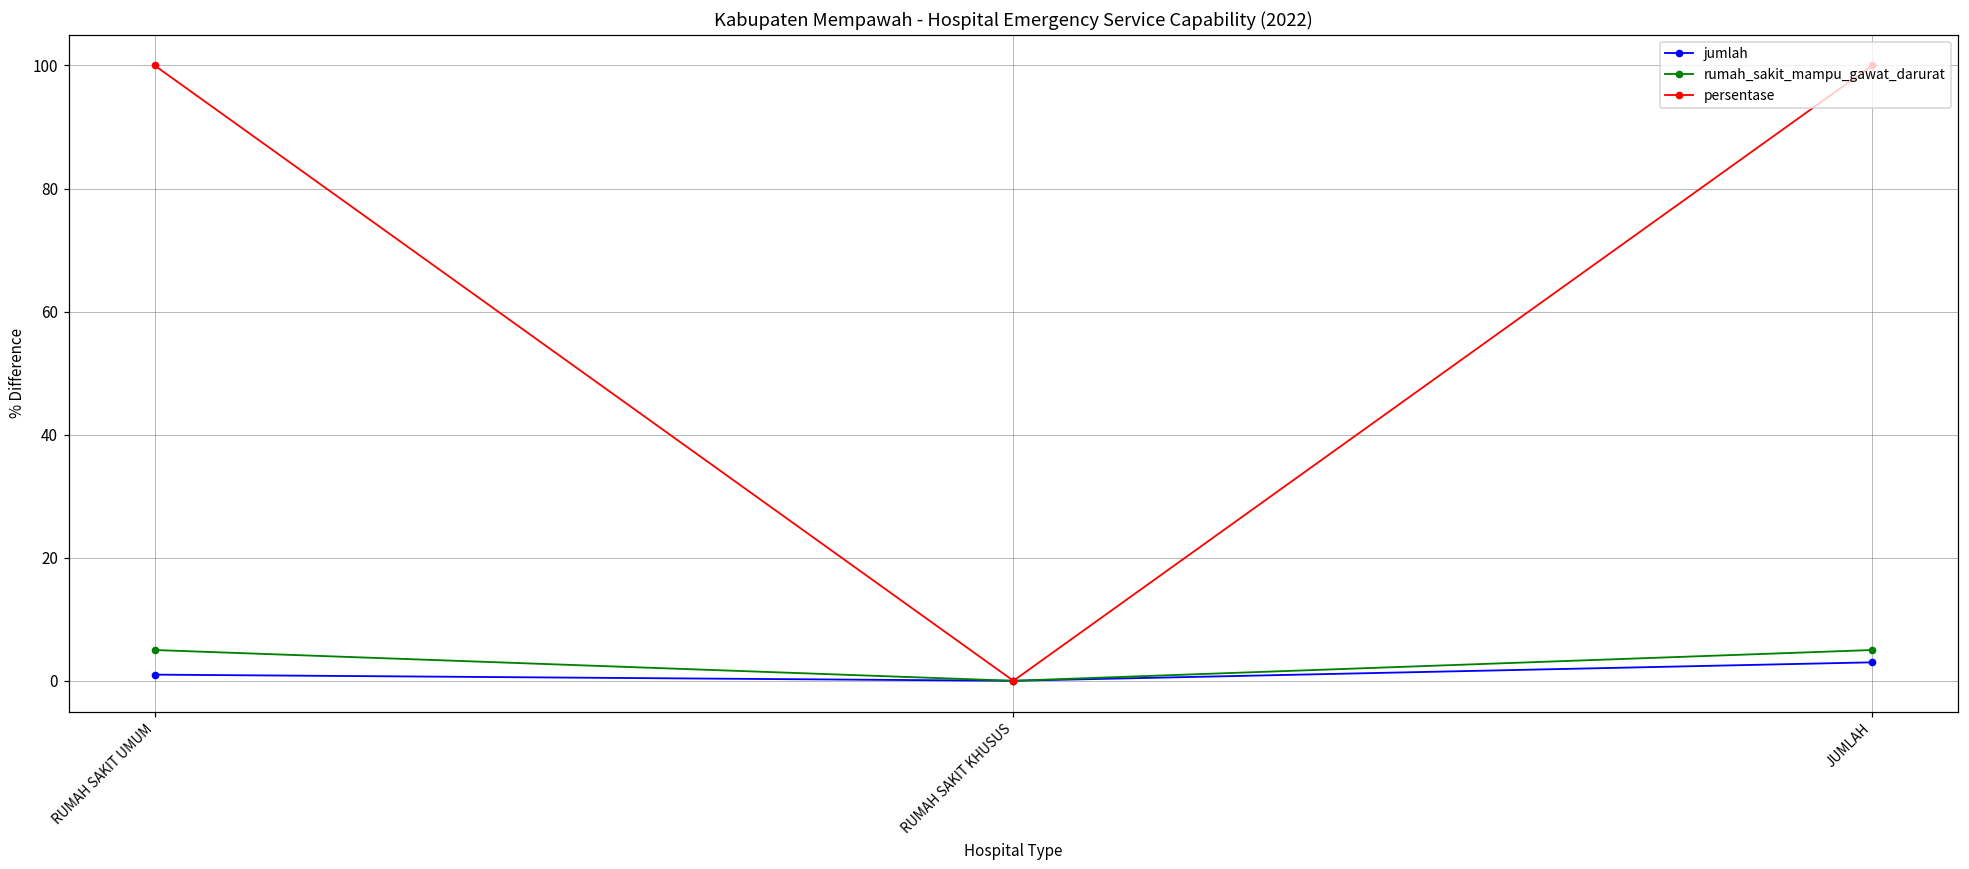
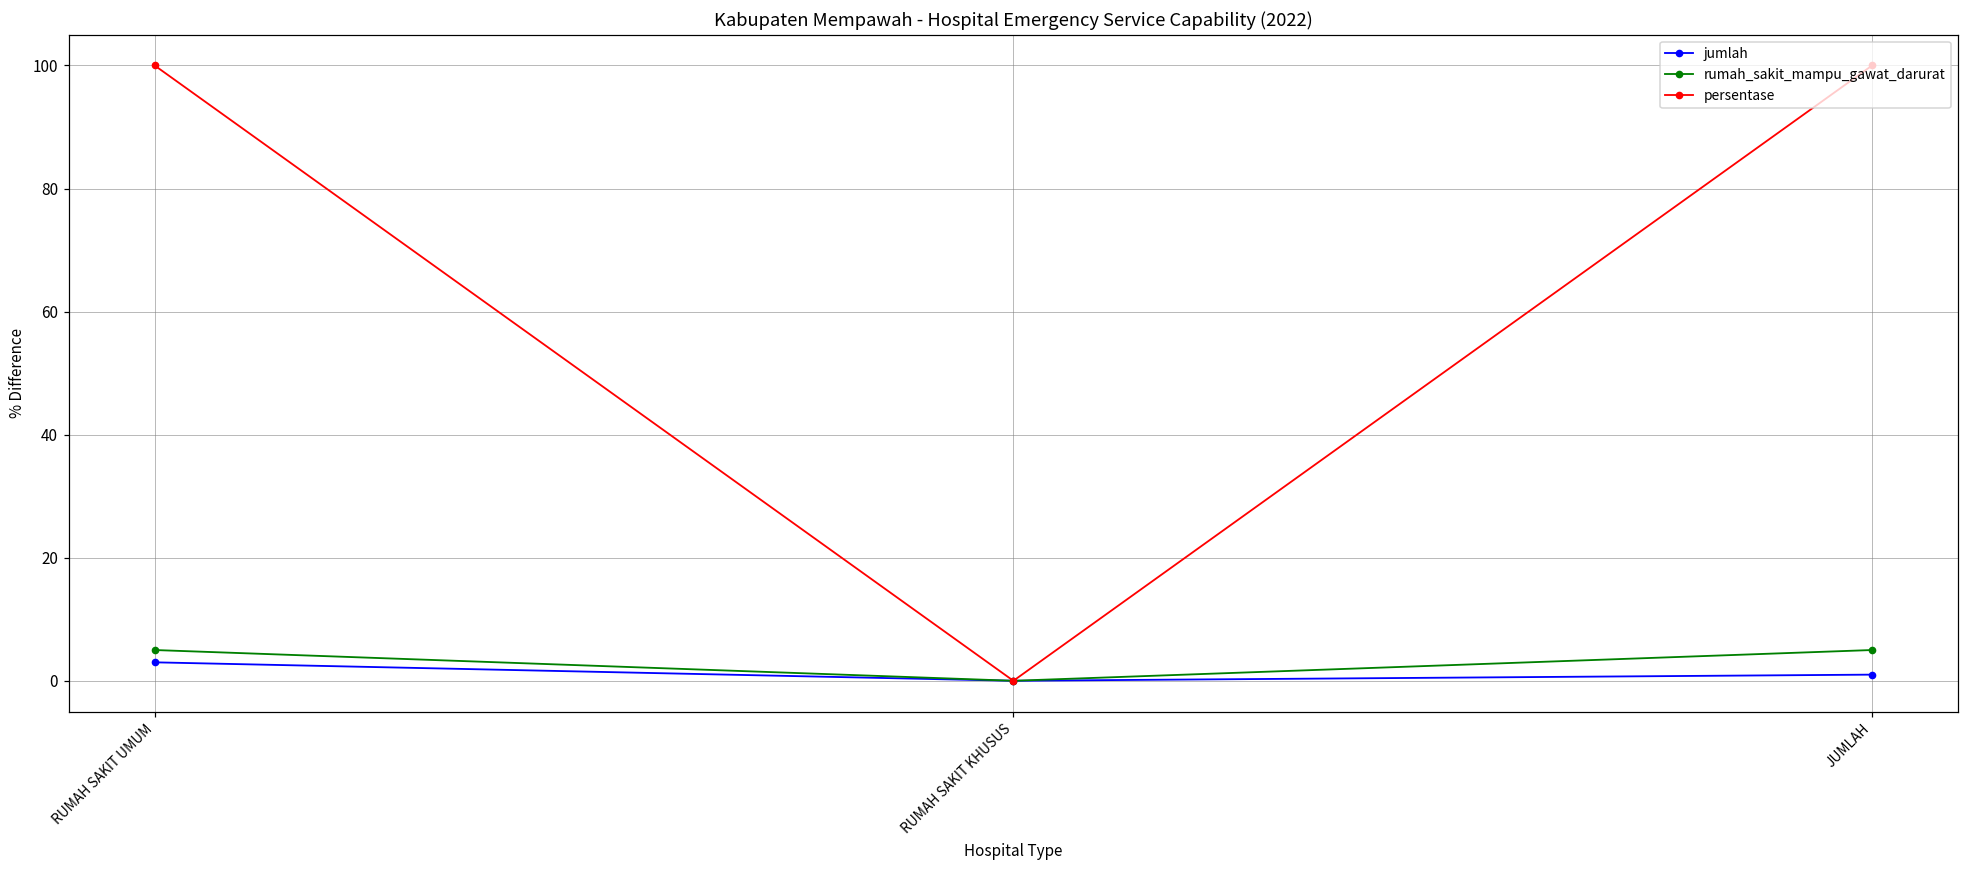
  {
    "jumlah": {
-     "RUMAH SAKIT UMUM": 1,
-     "JUMLAH": 3
+     "RUMAH SAKIT UMUM": 3,
+     "JUMLAH": 1
    },
    "rumah_sakit_mampu_gawat_darurat": {
      "RUMAH SAKIT UMUM": 5,
      "JUMLAH": 5
    },
    "persentase": {
      "RUMAH SAKIT UMUM": 100
    }
  }
